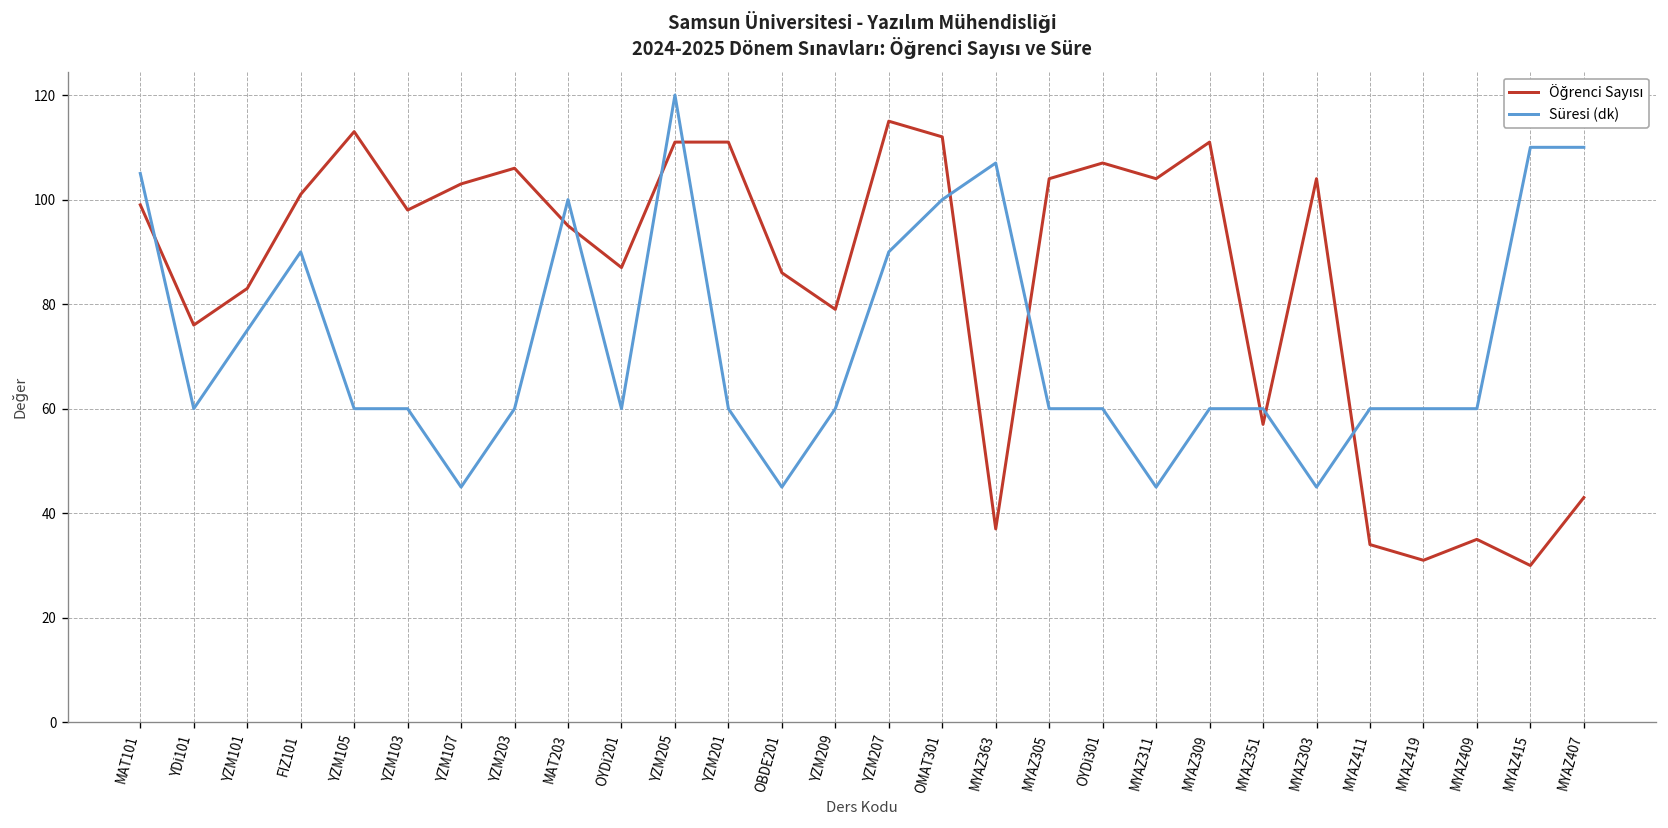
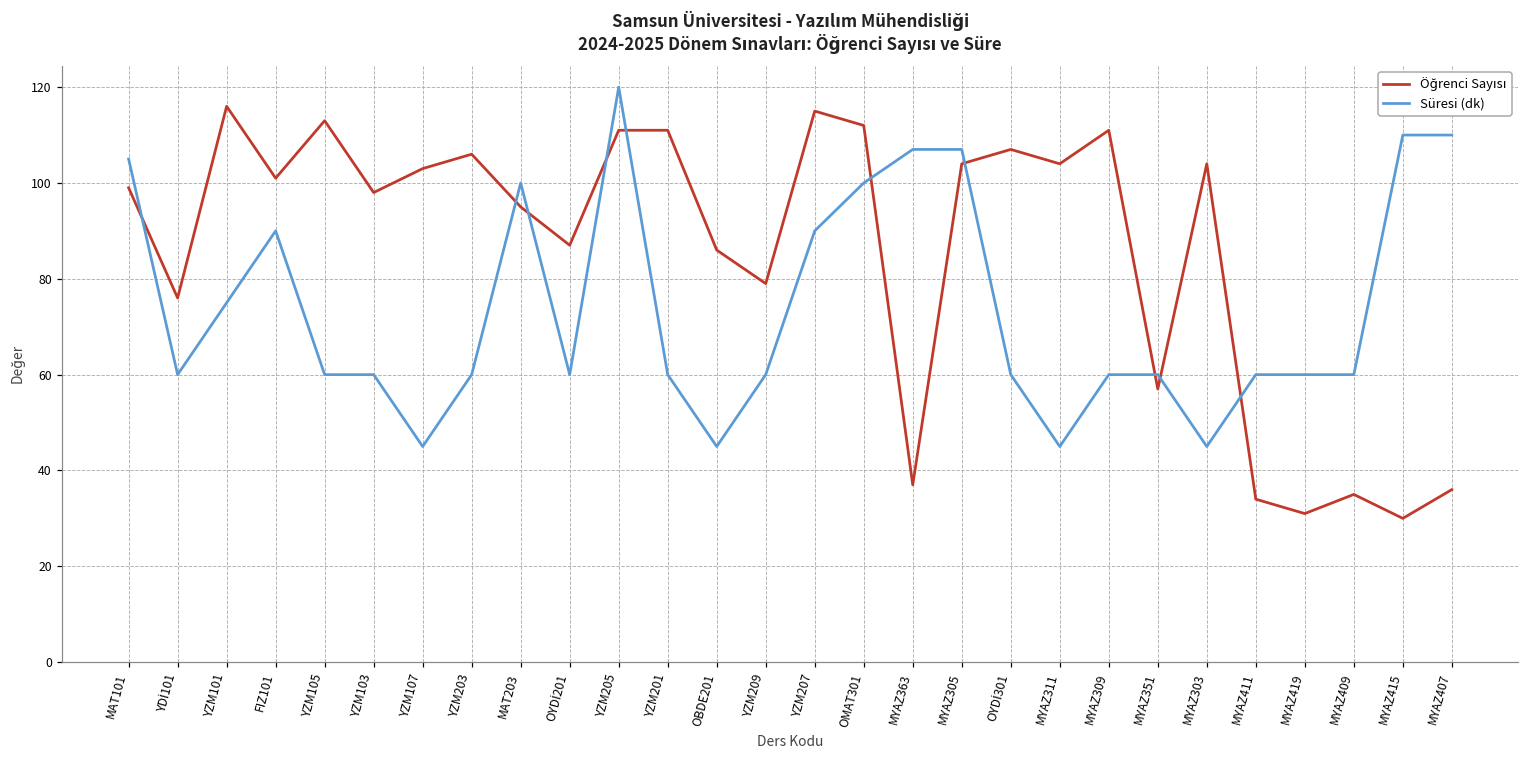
  {
    "Öğrenci Sayısı": {
      "MAT101": 99,
      "YDİ101": 76,
-     "YZM101": 83,
+     "YZM101": 116,
      "FIZ101": 101,
      "YZM105": 113,
      "YZM103": 98,
      "YZM107": 103,
      "YZM203": 106,
      "MAT203": 95,
      "OYDİ201": 87,
      "YZM205": 111,
      "YZM201": 111,
      "OBDE201": 86,
      "YZM209": 79,
      "YZM207": 115,
      "OMAT301": 112,
      "MYAZ363": 37,
      "MYAZ305": 104,
      "OYDİ301": 107,
      "MYAZ311": 104,
      "MYAZ309": 111,
      "MYAZ351": 57,
      "MYAZ303": 104,
      "MYAZ411": 34,
      "MYAZ419": 31,
      "MYAZ409": 35,
      "MYAZ415": 30,
-     "MYAZ407": 43
+     "MYAZ407": 36
    },
    "Süresi (dk)": {
      "MAT101": 105,
      "YDİ101": 60,
      "YZM101": 75,
      "FIZ101": 90,
      "YZM105": 60,
      "YZM103": 60,
      "YZM107": 45,
      "YZM203": 60,
      "MAT203": 100,
      "OYDİ201": 60,
      "YZM205": 120,
      "YZM201": 60,
      "OBDE201": 45,
      "YZM209": 60,
      "YZM207": 90,
      "OMAT301": 100,
      "MYAZ363": 107,
-     "MYAZ305": 60,
+     "MYAZ305": 107,
      "OYDİ301": 60,
      "MYAZ311": 45,
      "MYAZ309": 60,
      "MYAZ351": 60,
      "MYAZ303": 45,
      "MYAZ411": 60,
      "MYAZ419": 60,
      "MYAZ409": 60,
      "MYAZ415": 110,
      "MYAZ407": 110
    }
  }
